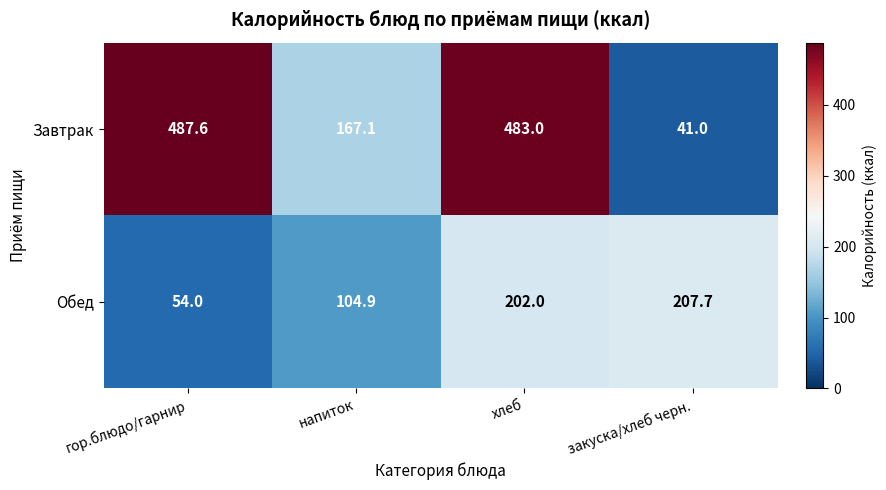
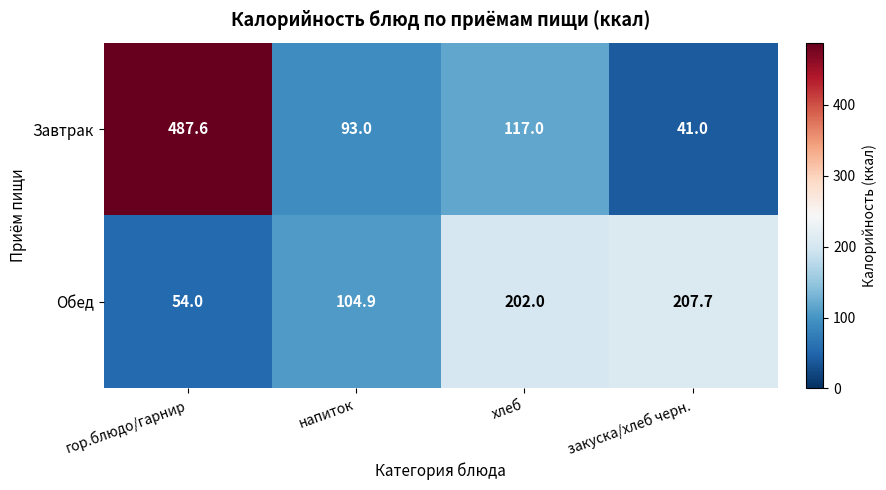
  {
    "Завтрак": {
      "гор.блюдо/гарнир": 487.6,
-     "напиток": 167.1,
-     "хлеб": 483.0,
+     "напиток": 93.0,
+     "хлеб": 117.0,
      "закуска/хлеб черн.": 41.0
    },
    "Обед": {
      "гор.блюдо/гарнир": 54.0,
      "напиток": 104.9,
      "хлеб": 202.0,
      "закуска/хлеб черн.": 207.7
    }
  }
